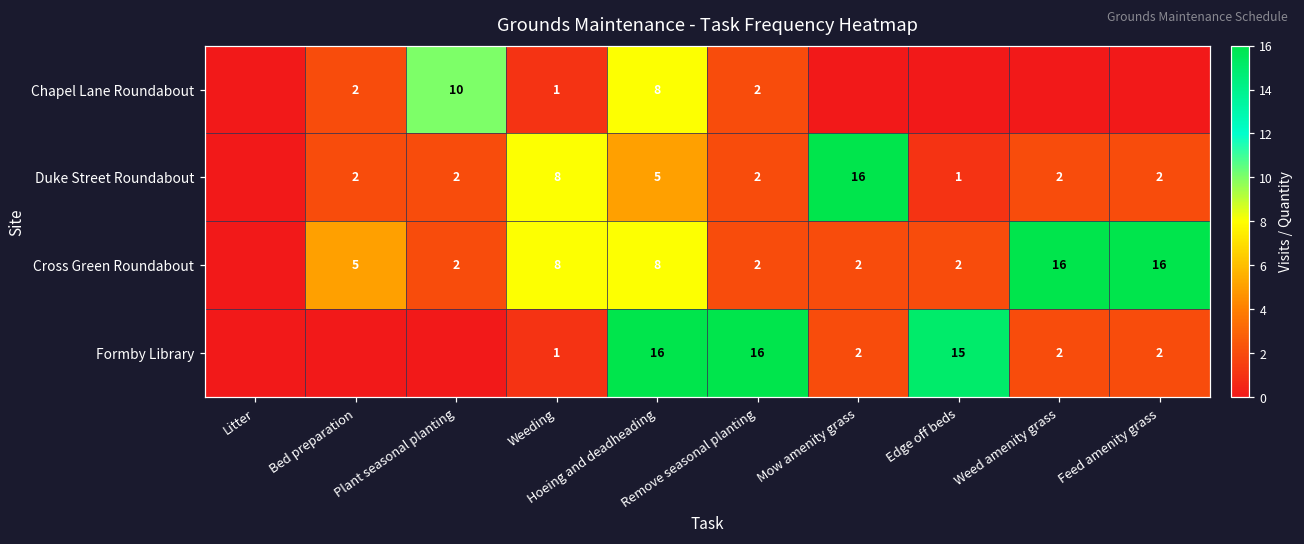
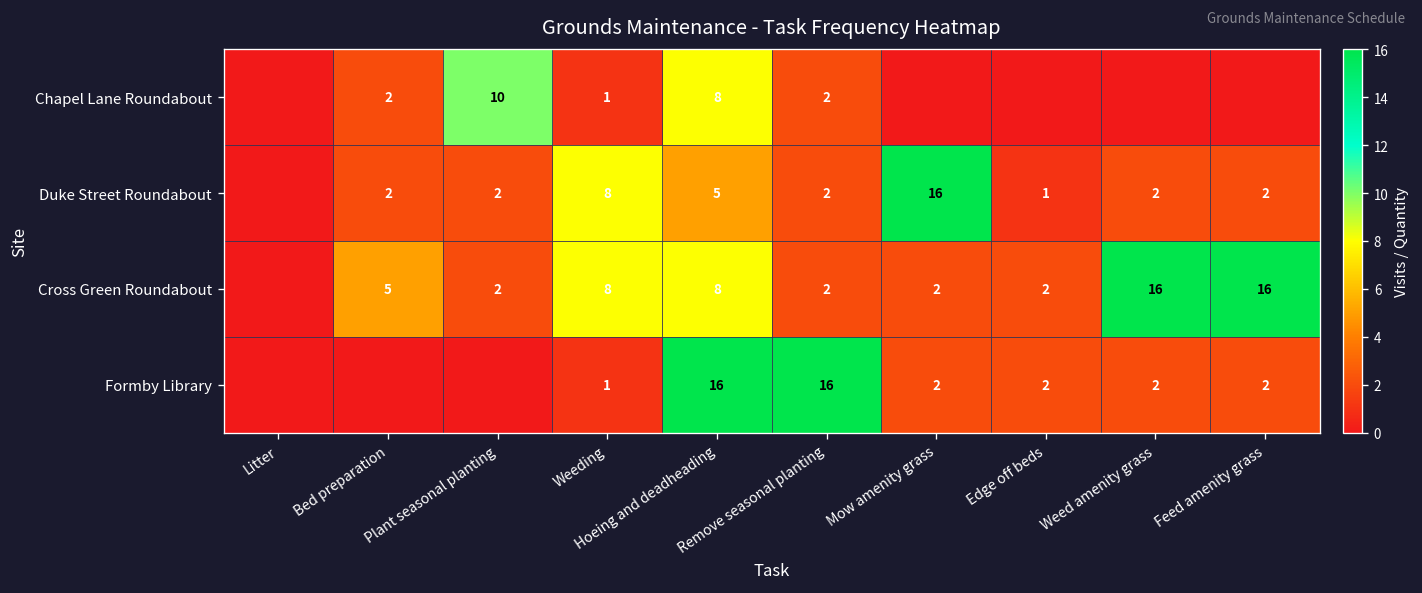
  {
    "Chapel Lane Roundabout": {
      "Bed preparation": 2,
      "Plant seasonal planting": 10,
      "Weeding": 1,
      "Hoeing and deadheading": 8,
      "Remove seasonal planting": 2
    },
    "Duke Street Roundabout": {
      "Bed preparation": 2,
      "Plant seasonal planting": 2,
      "Weeding": 8,
      "Hoeing and deadheading": 5,
      "Remove seasonal planting": 2,
      "Mow amenity grass": 16,
      "Edge off beds": 1,
      "Weed amenity grass": 2,
      "Feed amenity grass": 2
    },
    "Cross Green Roundabout": {
      "Bed preparation": 5,
      "Plant seasonal planting": 2,
      "Weeding": 8,
      "Hoeing and deadheading": 8,
      "Remove seasonal planting": 2,
      "Mow amenity grass": 2,
      "Edge off beds": 2,
      "Weed amenity grass": 16,
      "Feed amenity grass": 16
    },
    "Formby Library": {
      "Weeding": 1,
      "Hoeing and deadheading": 16,
      "Remove seasonal planting": 16,
      "Mow amenity grass": 2,
-     "Edge off beds": 15,
+     "Edge off beds": 2,
      "Weed amenity grass": 2,
      "Feed amenity grass": 2
    }
  }
